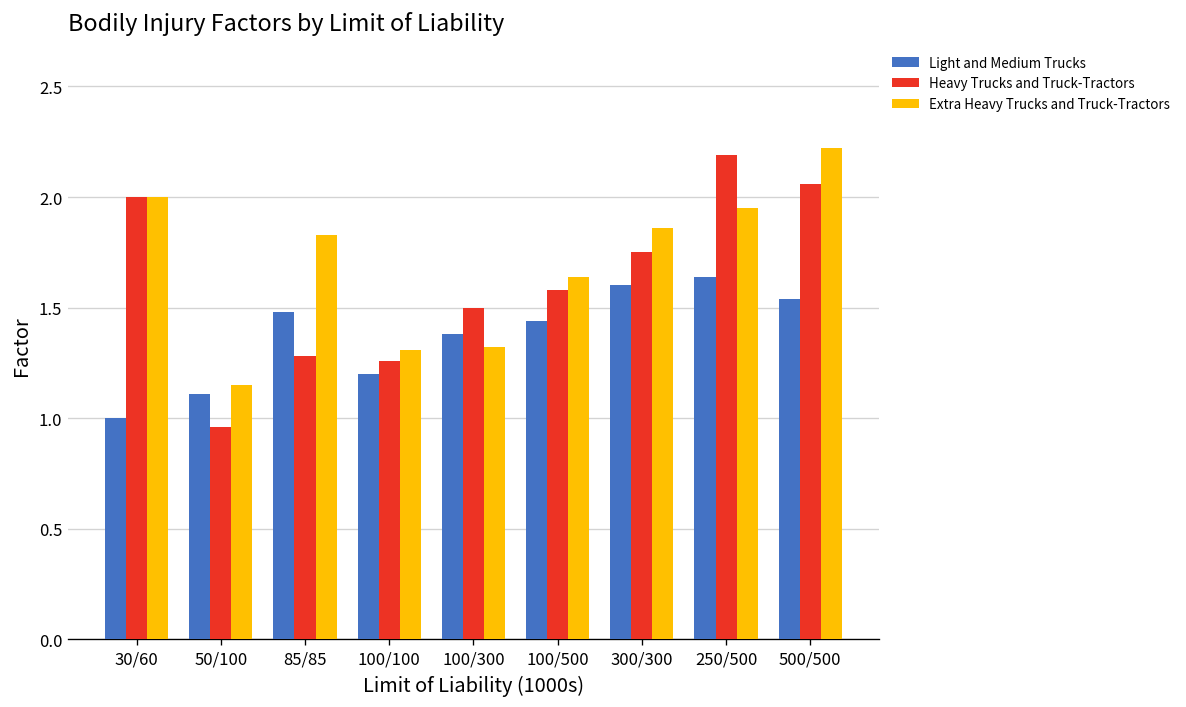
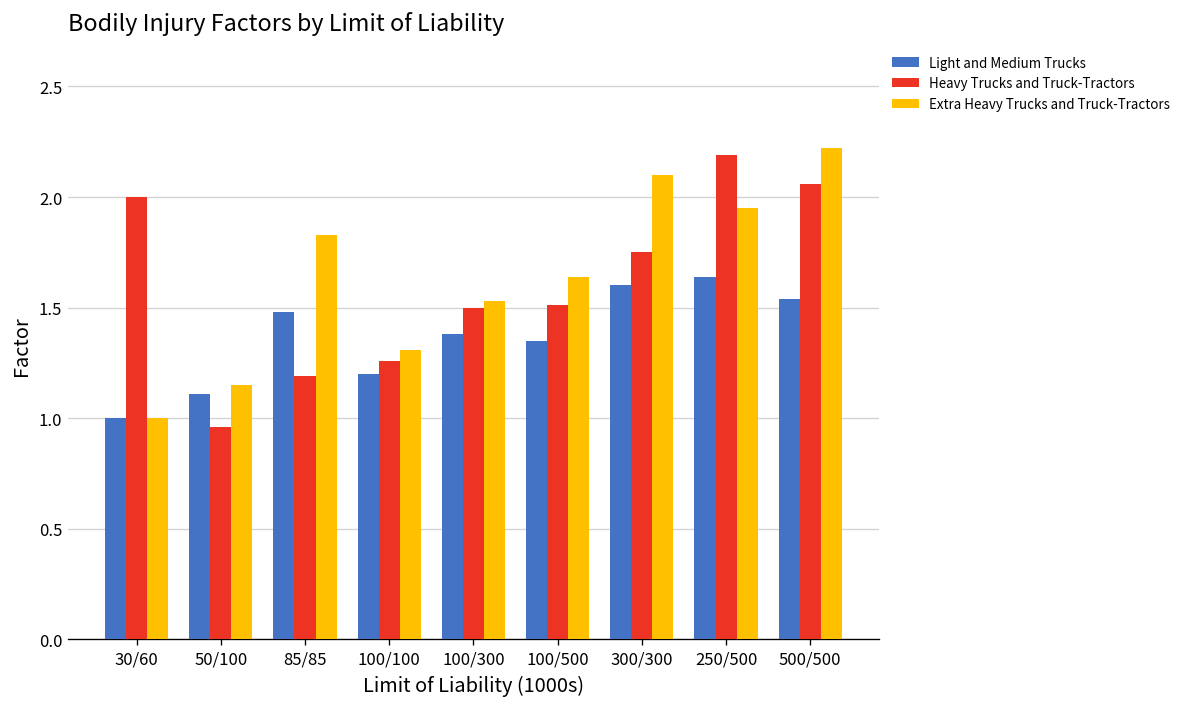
  {
    "Light and Medium Trucks": {
      "30/60": 1.00,
      "50/100": 1.11,
      "85/85": 1.48,
      "100/100": 1.20,
      "100/300": 1.38,
-     "100/500": 1.44,
+     "100/500": 1.35,
      "300/300": 1.60,
      "250/500": 1.64,
      "500/500": 1.54
    },
    "Heavy Trucks and Truck-Tractors": {
      "30/60": 2.00,
      "50/100": 0.96,
-     "85/85": 1.28,
+     "85/85": 1.19,
      "100/100": 1.26,
      "100/300": 1.50,
-     "100/500": 1.58,
+     "100/500": 1.51,
      "300/300": 1.75,
      "250/500": 2.19,
      "500/500": 2.06
    },
    "Extra Heavy Trucks and Truck-Tractors": {
-     "30/60": 2,
+     "30/60": 1,
      "50/100": 1.15,
      "85/85": 1.83,
      "100/100": 1.31,
-     "100/300": 1.32,
+     "100/300": 1.53,
      "100/500": 1.64,
-     "300/300": 1.86,
+     "300/300": 2.10,
      "250/500": 1.95,
      "500/500": 2.22
    }
  }
